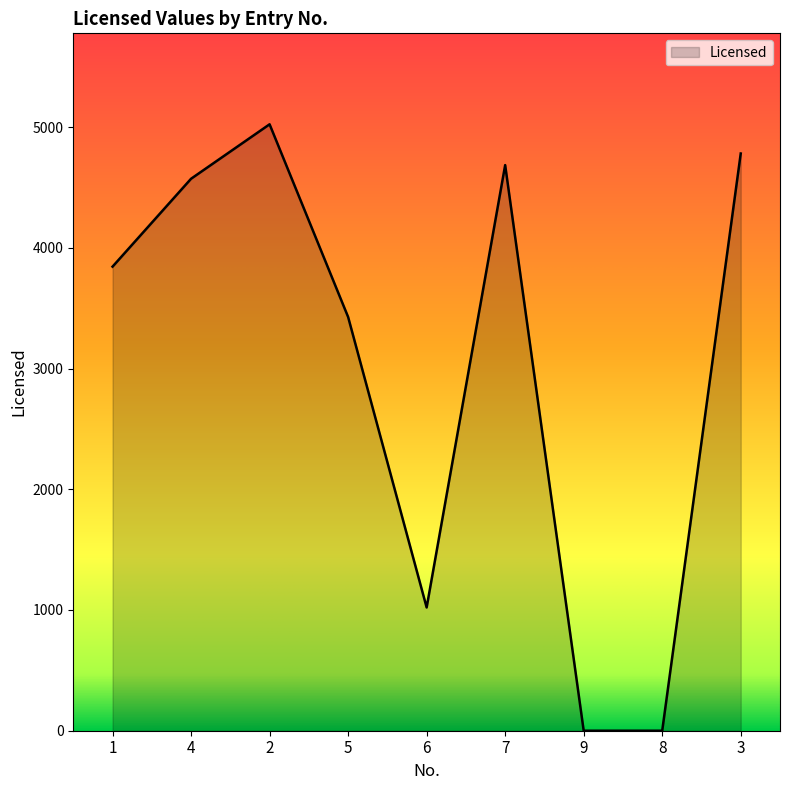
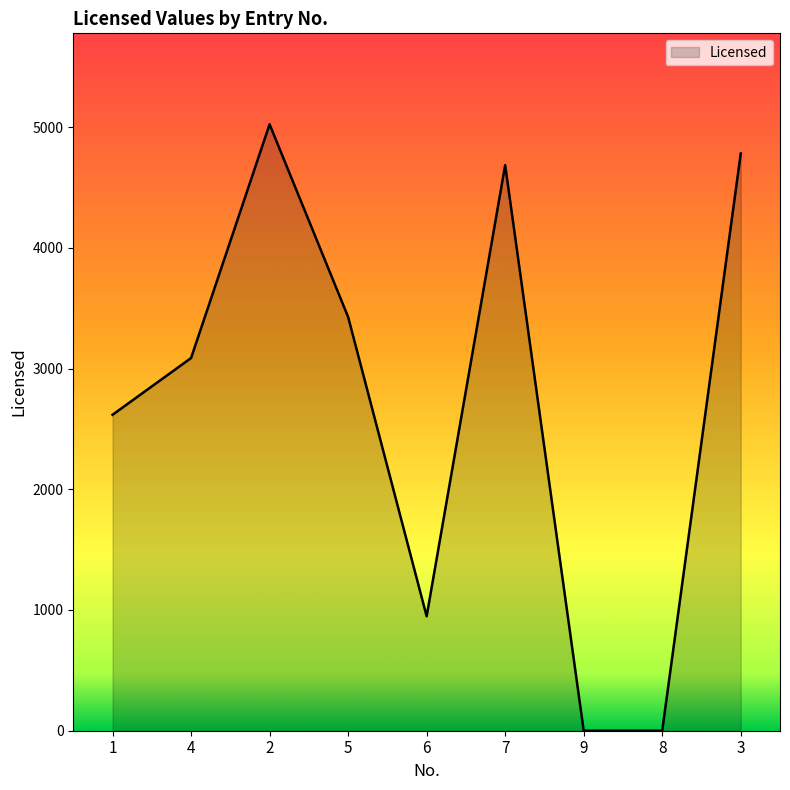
  {
-   "1": 3840,
-   "4": 4570,
+   "1": 2620,
+   "4": 3090,
    "2": 5020,
    "5": 3430,
-   "6": 1020,
+   "6": 950,
    "7": 4690,
    "9": 0,
    "8": 0,
    "3": 4780
  }
